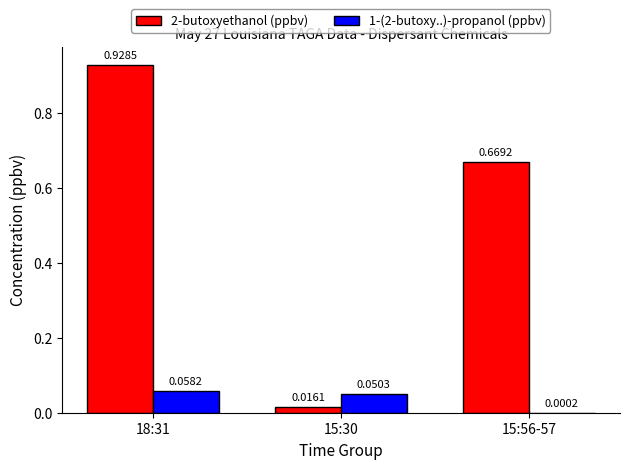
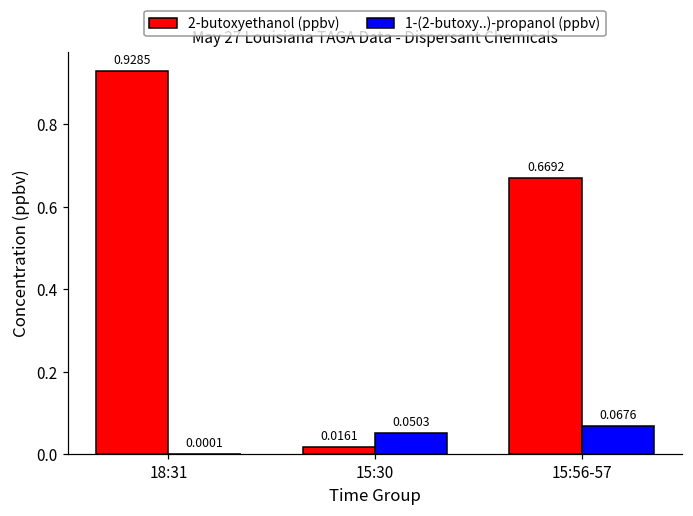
  {
    "2-butoxyethanol (ppbv)": {
      "18:31": 0.9285,
      "15:30": 0.0161,
      "15:56-57": 0.6692
    },
    "1-(2-butoxy..)-propanol (ppbv)": {
-     "18:31": 0.0582,
+     "18:31": 0.0001,
      "15:30": 0.0503,
-     "15:56-57": 0.0002
+     "15:56-57": 0.0676
    }
  }
